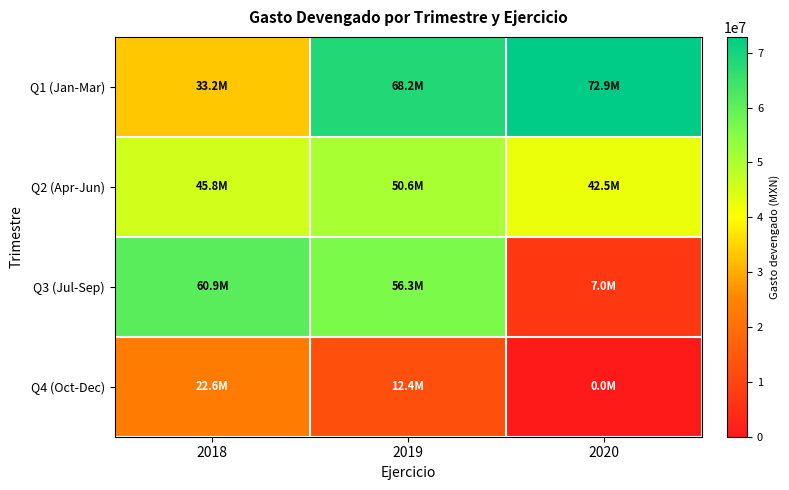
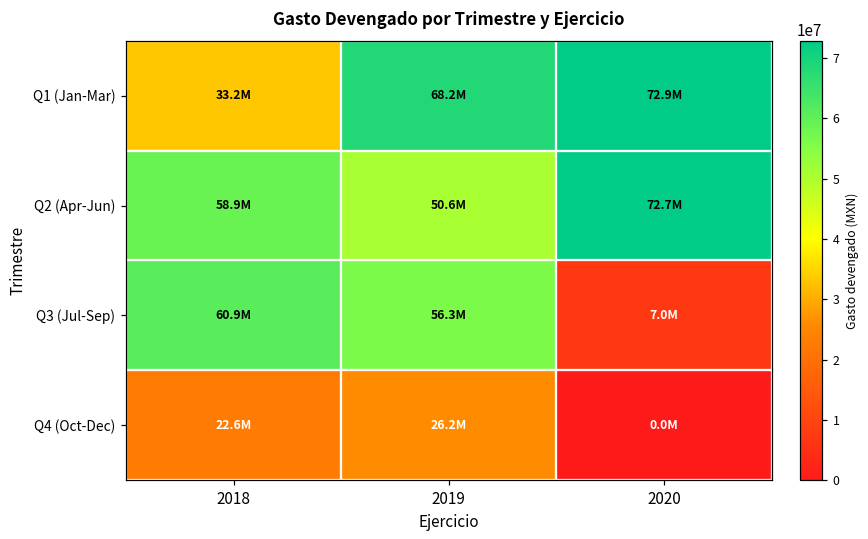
  {
    "Q1 (Jan-Mar)": {
      "2018": "33.2M",
      "2019": "68.2M",
      "2020": "72.9M"
    },
    "Q2 (Apr-Jun)": {
-     "2018": "45.8M",
+     "2018": "58.9M",
      "2019": "50.6M",
-     "2020": "42.5M"
+     "2020": "72.7M"
    },
    "Q3 (Jul-Sep)": {
      "2018": "60.9M",
      "2019": "56.3M",
      "2020": "7.0M"
    },
    "Q4 (Oct-Dec)": {
      "2018": "22.6M",
-     "2019": "12.4M",
+     "2019": "26.2M",
      "2020": "0.0M"
    }
  }
